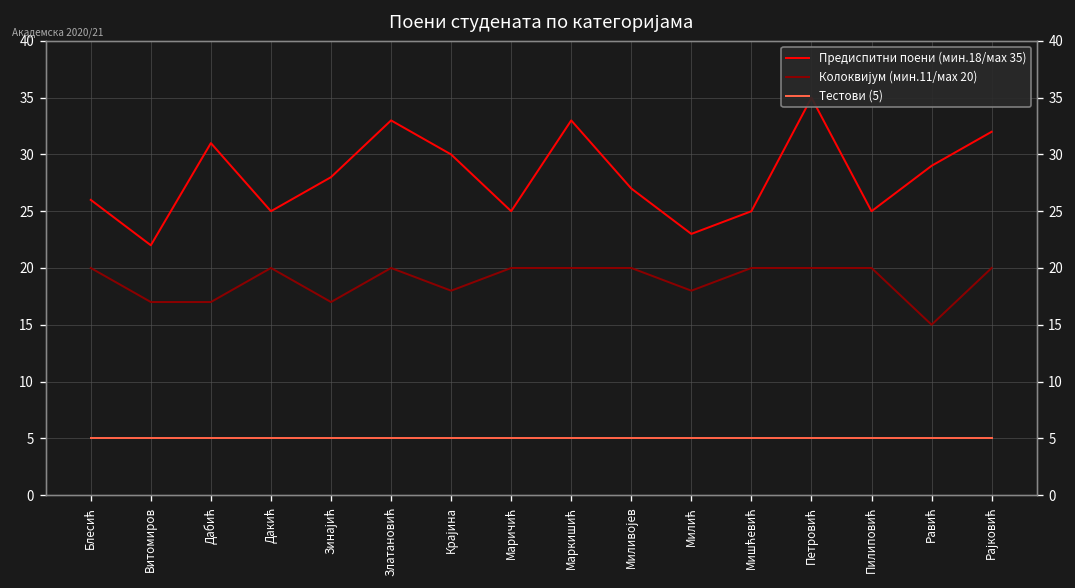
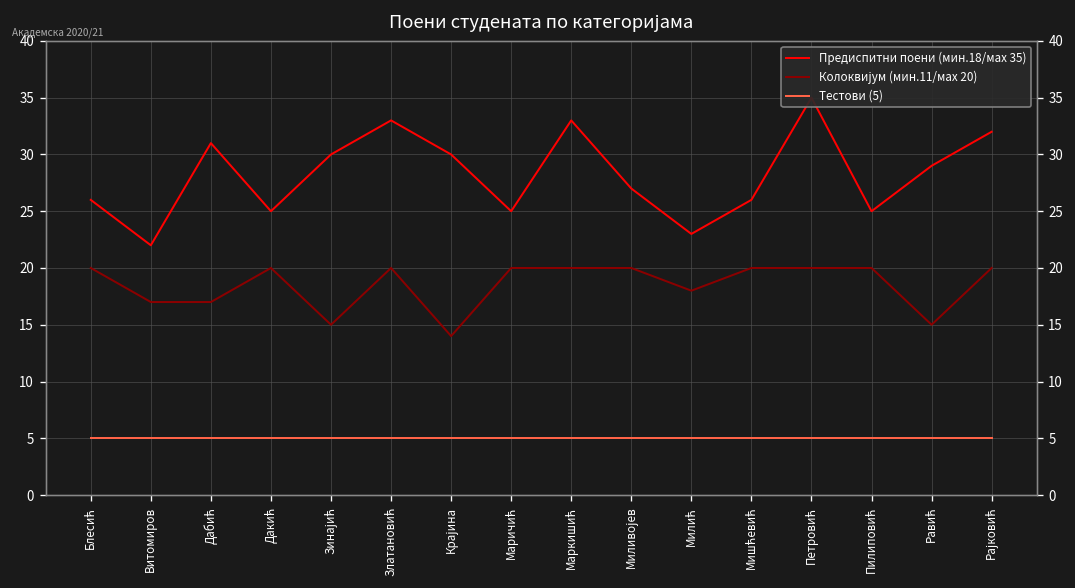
  {
    "Предиспитни поени (мин.18/маx 35)": {
      "Блесић": 26,
      "Витомиров": 22,
      "Дабић": 31,
      "Дакић": 25,
-     "Зинајић": 28,
+     "Зинајић": 30,
      "Златановић": 33,
      "Крајина": 30,
      "Маричић": 25,
      "Маркишић": 33,
      "Миливојев": 27,
      "Милић": 23,
-     "Мишћевић": 25,
+     "Мишћевић": 26,
      "Пилиповић": 25,
      "Равић": 29,
      "Рајковић": 32
    },
    "Колоквијум (мин.11/маx 20)": {
      "Блесић": 20,
      "Витомиров": 17,
      "Дабић": 17,
      "Дакић": 20,
-     "Зинајић": 17,
+     "Зинајић": 15,
      "Златановић": 20,
-     "Крајина": 18,
+     "Крајина": 14,
      "Маричић": 20,
      "Маркишић": 20,
      "Миливојев": 20,
      "Милић": 18,
      "Мишћевић": 20,
      "Петровић": 20,
      "Пилиповић": 20,
      "Равић": 15,
      "Рајковић": 20
    },
    "Тестови (5)": {
      "Блесић": 5,
      "Витомиров": 5,
      "Дабић": 5,
      "Дакић": 5,
      "Зинајић": 5,
      "Златановић": 5,
      "Крајина": 5,
      "Маричић": 5,
      "Маркишић": 5,
      "Миливојев": 5,
      "Милић": 5,
      "Мишћевић": 5,
      "Петровић": 5,
      "Пилиповић": 5,
      "Равић": 5,
      "Рајковић": 5
    }
  }
